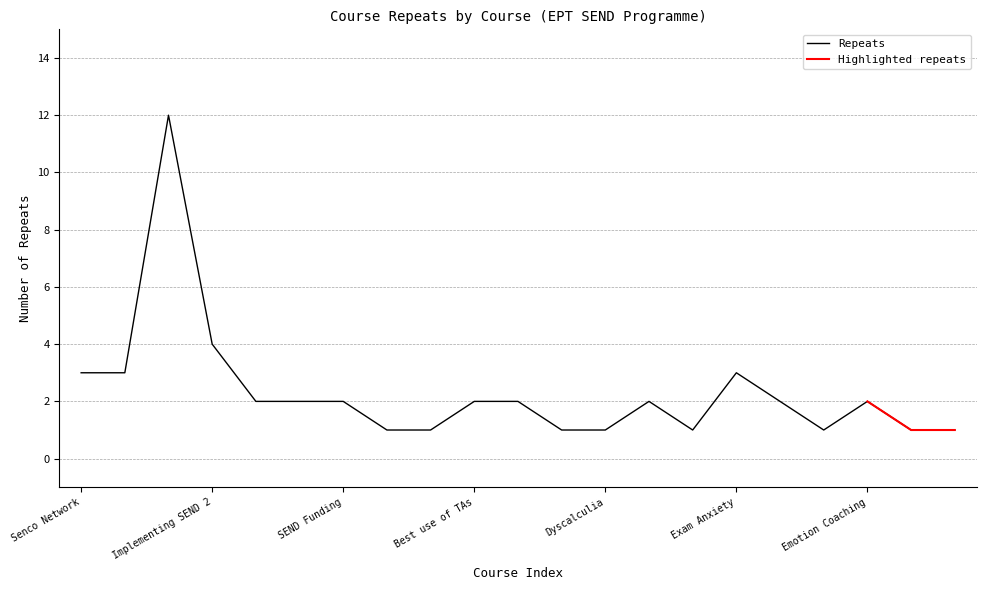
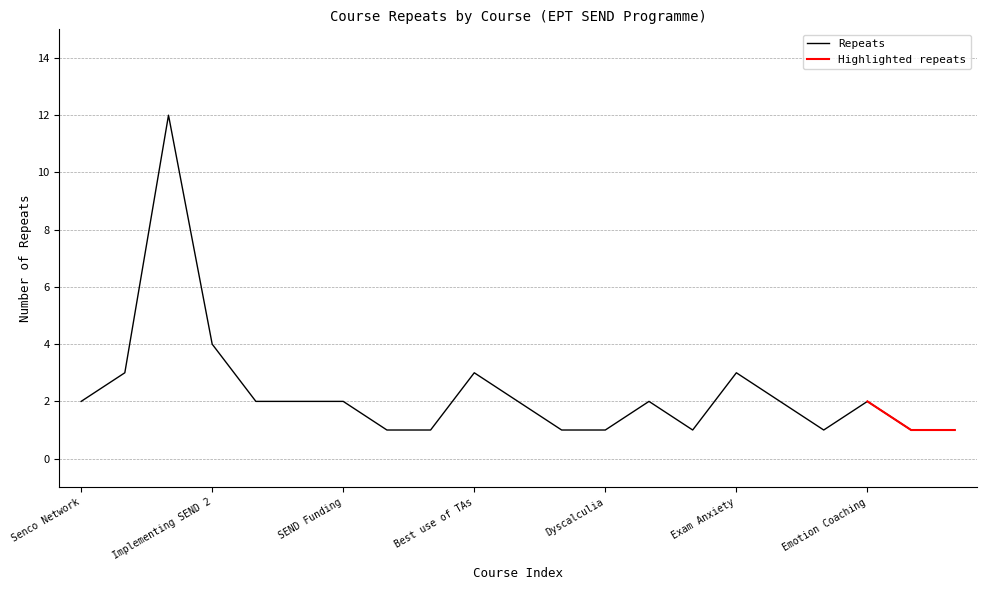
  {
    "Repeats": {
-     "Senco Network": 3,
+     "Senco Network": 2,
      "Implementing SEND 2": 4,
      "SEND Funding": 2,
-     "Best use of TAs": 2,
+     "Best use of TAs": 3,
      "Dyscalculia": 1,
      "Exam Anxiety": 3
    }
  }
